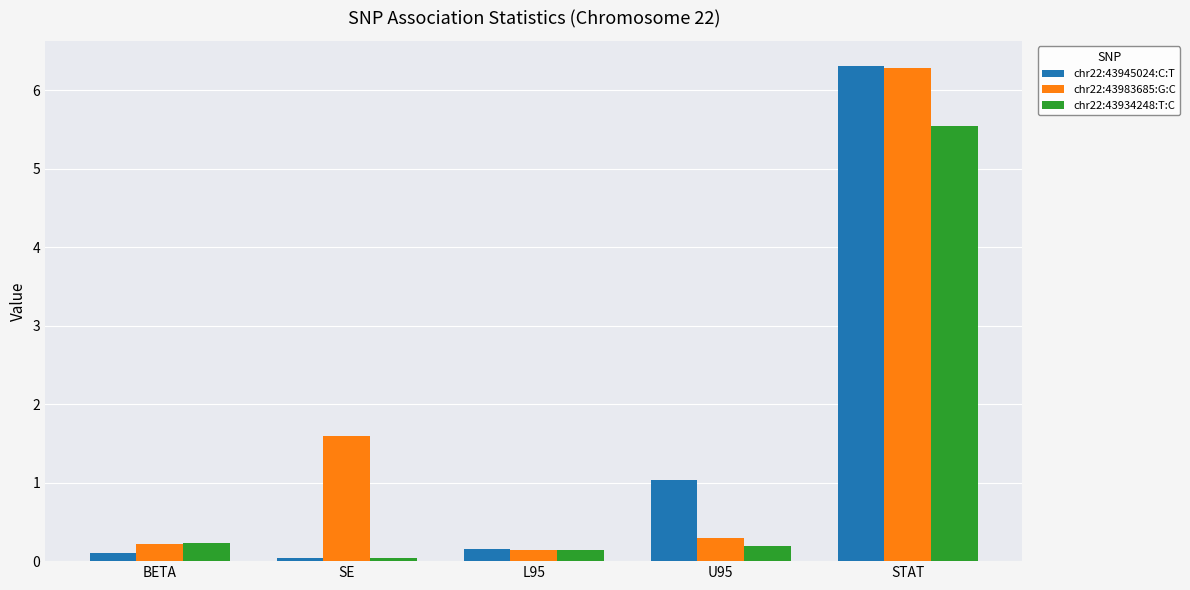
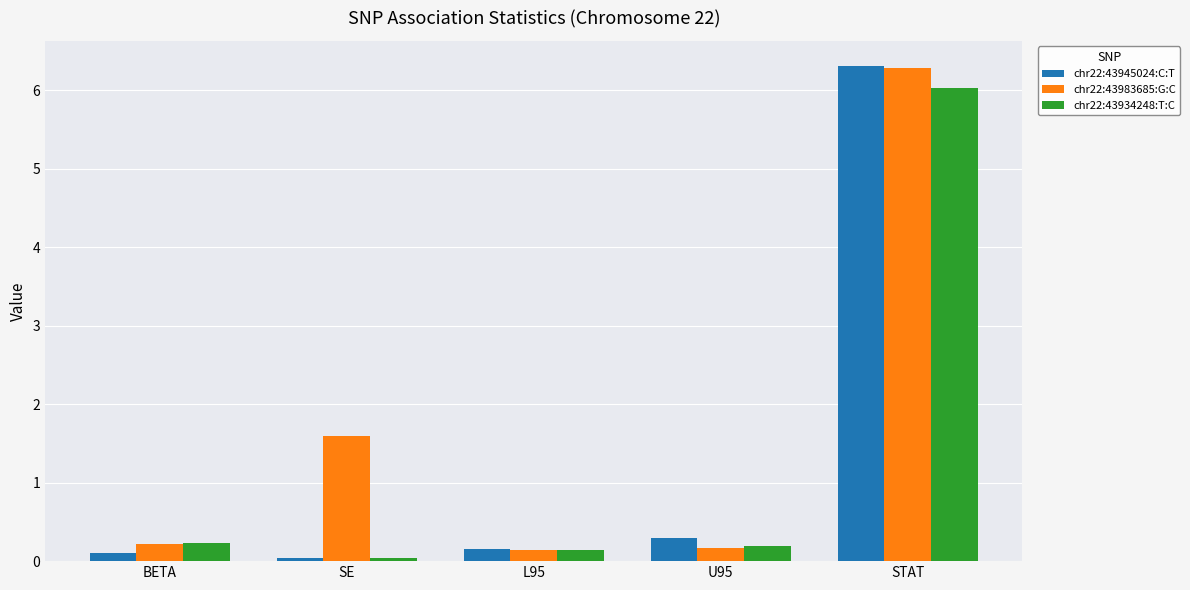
  {
    "chr22:43945024:C:T": {
      "BETA": 0.1,
      "SE": 0.0,
      "L95": 0.2,
-     "U95": 1.0,
+     "U95": 0.3,
      "STAT": 6.3
    },
    "chr22:43983685:G:C": {
      "BETA": 0.2,
      "SE": 1.6,
      "L95": 0.1,
-     "U95": 0.3,
+     "U95": 0.2,
      "STAT": 6.3
    },
    "chr22:43934248:T:C": {
      "BETA": 0.2,
      "SE": 0.0,
      "L95": 0.1,
      "U95": 0.2,
-     "STAT": 5.5
+     "STAT": 6.0
    }
  }
